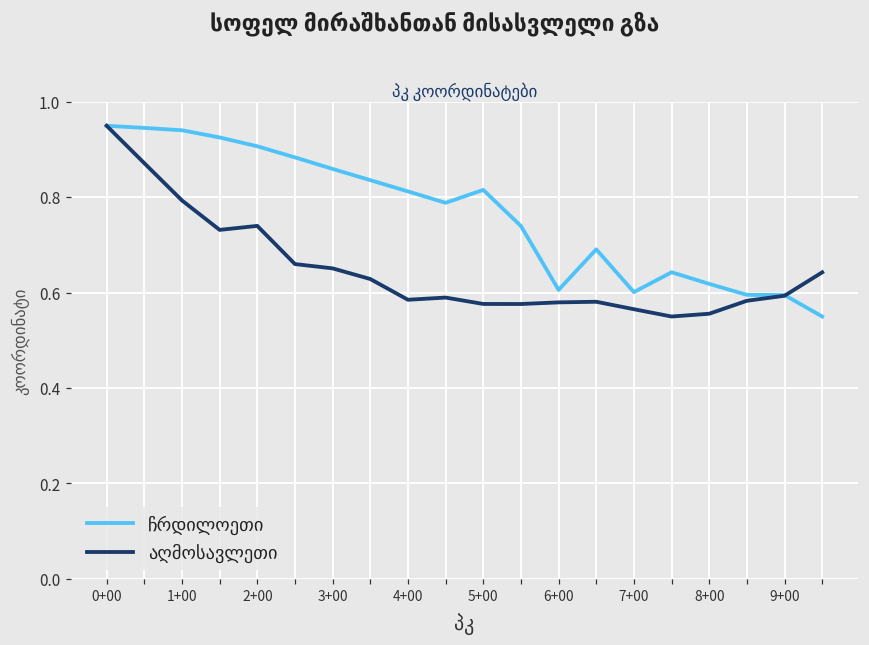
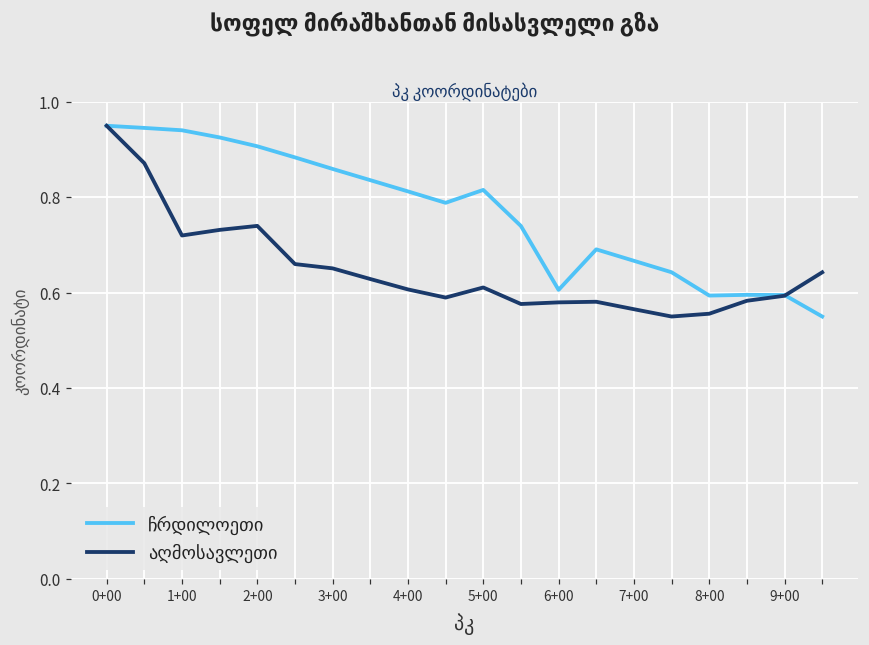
  {
    "ჩრდილოეთი": {
      "1+00": 0.94,
      "2+00": 0.91,
      "3+00": 0.86,
      "4+00": 0.81,
      "5+00": 0.82,
      "6+00": 0.61,
-     "7+00": 0.60,
-     "8+00": 0.62
+     "7+00": 0.67,
+     "8+00": 0.59
    },
    "აღმოსავლეთი": {
-     "1+00": 0.79,
+     "1+00": 0.72,
      "2+00": 0.74,
      "3+00": 0.65,
-     "4+00": 0.59,
-     "5+00": 0.58,
+     "4+00": 0.61,
+     "5+00": 0.61,
      "6+00": 0.58,
      "7+00": 0.57,
      "8+00": 0.56
    }
  }
